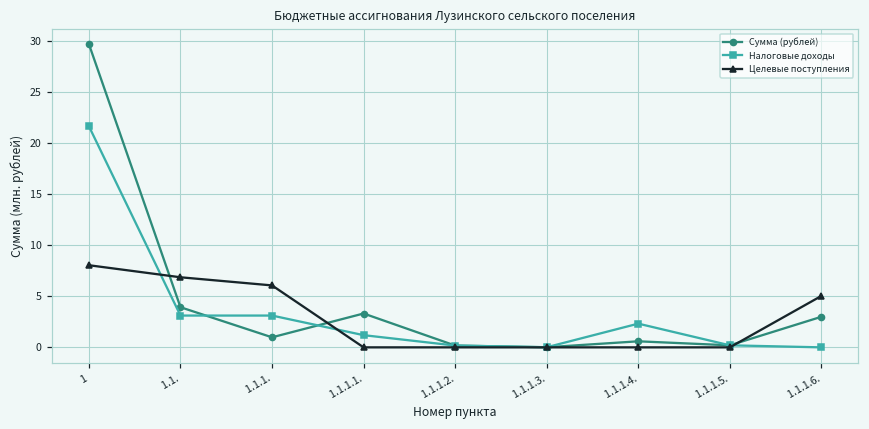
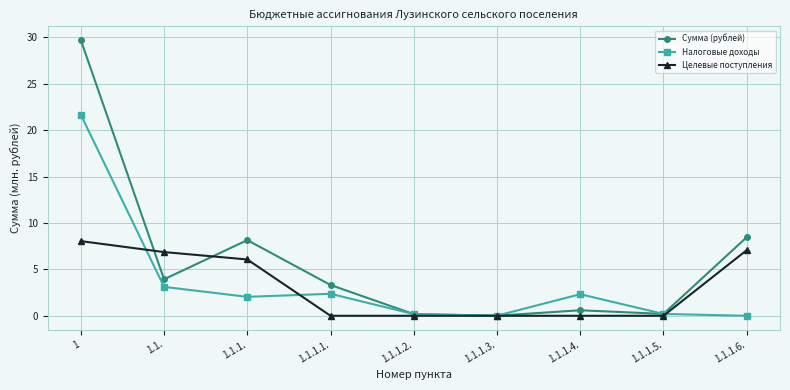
  {
    "Сумма (рублей)": {
      "1": 30,
      "1.1.": 4,
-     "1.1.1.": 1,
+     "1.1.1.": 8,
      "1.1.1.1.": 3,
      "1.1.1.4.": 1,
-     "1.1.1.6.": 3
+     "1.1.1.6.": 8
    },
    "Налоговые доходы": {
      "1": 22,
      "1.1.": 3,
-     "1.1.1.": 3,
-     "1.1.1.1.": 1,
+     "1.1.1.": 2,
+     "1.1.1.1.": 2,
      "1.1.1.4.": 2,
      "1.1.1.6.": 0
    },
    "Целевые поступления": {
      "1": 8,
      "1.1.": 7,
      "1.1.1.": 6,
      "1.1.1.1.": 0,
      "1.1.1.4.": 0,
-     "1.1.1.6.": 5
+     "1.1.1.6.": 7
    }
  }
